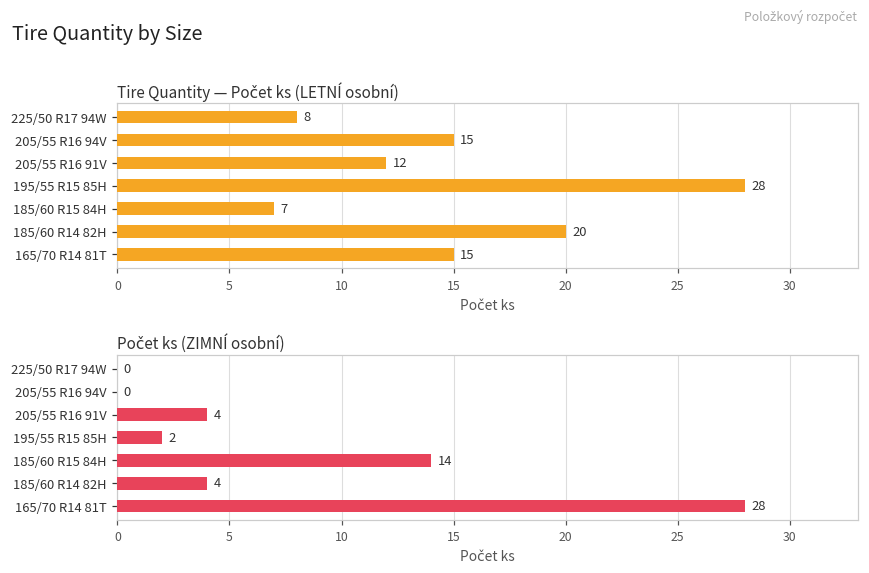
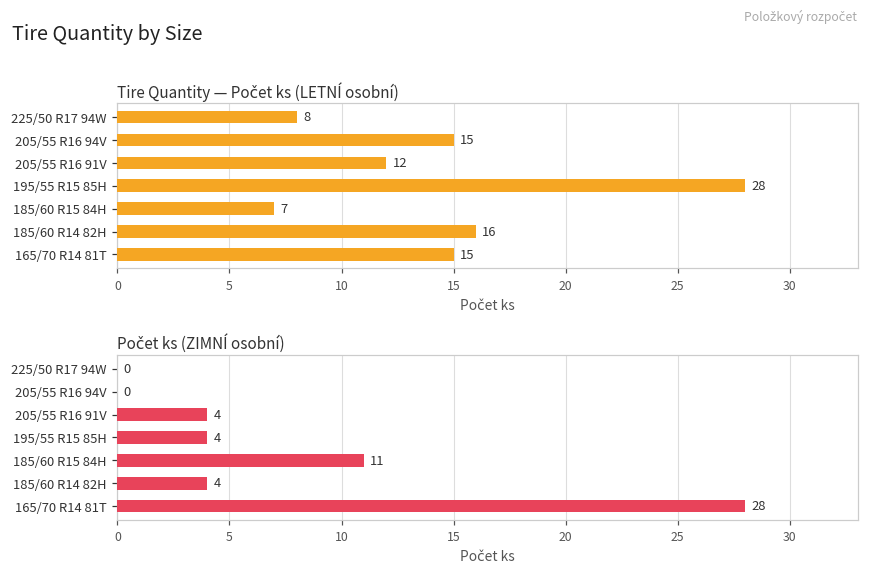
  {
    "Tire Quantity — Počet ks (LETNÍ osobní)": {
      "225/50 R17 94W": 8,
      "205/55 R16 94V": 15,
      "205/55 R16 91V": 12,
      "195/55 R15 85H": 28,
      "185/60 R15 84H": 7,
-     "185/60 R14 82H": 20,
+     "185/60 R14 82H": 16,
      "165/70 R14 81T": 15
    },
    "Počet ks (ZIMNÍ osobní)": {
      "225/50 R17 94W": 0,
      "205/55 R16 94V": 0,
      "205/55 R16 91V": 4,
-     "195/55 R15 85H": 2,
-     "185/60 R15 84H": 14,
+     "195/55 R15 85H": 4,
+     "185/60 R15 84H": 11,
      "185/60 R14 82H": 4,
      "165/70 R14 81T": 28
    }
  }
